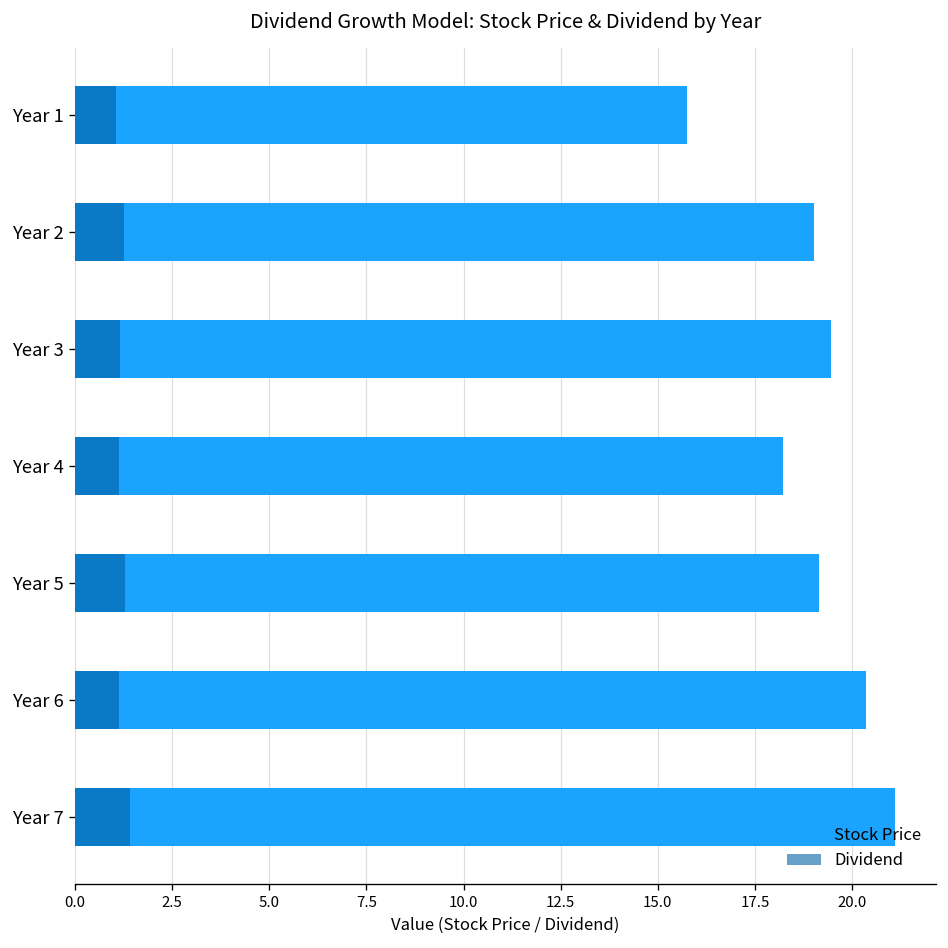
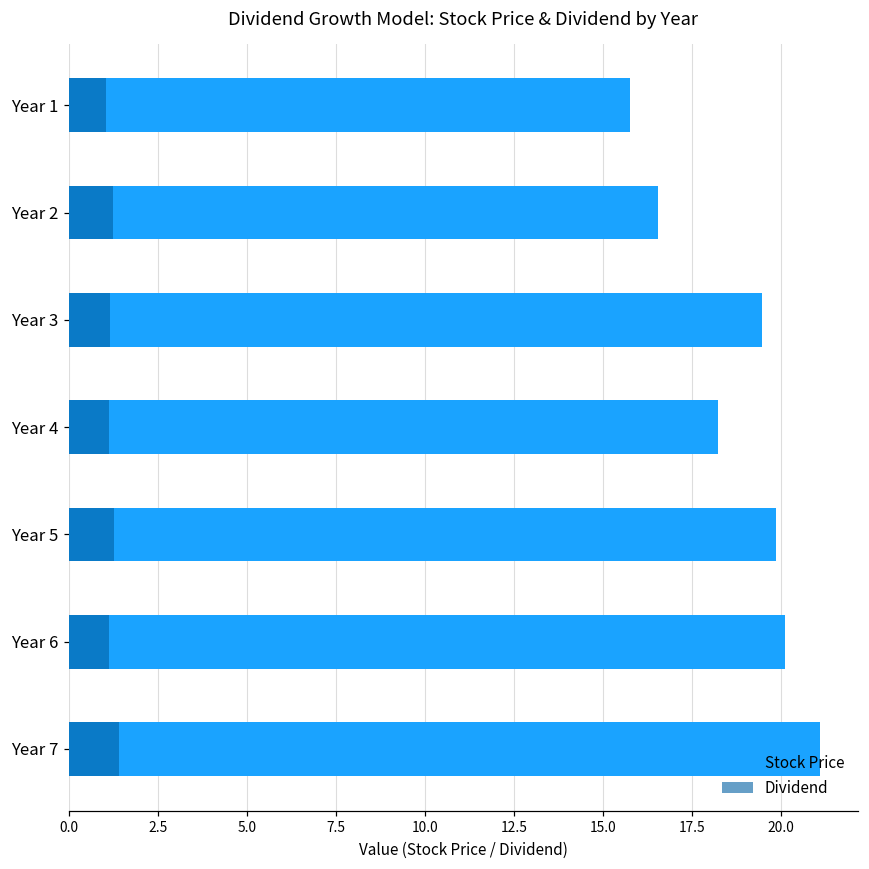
  {
    "Stock Price": {
      "Year 1": 15.8,
-     "Year 2": 19.0,
+     "Year 2": 16.5,
      "Year 3": 19.5,
      "Year 4": 18.2,
-     "Year 5": 19.1,
-     "Year 6": 20.4,
+     "Year 5": 19.9,
+     "Year 6": 20.1,
      "Year 7": 21.1
    }
  }
